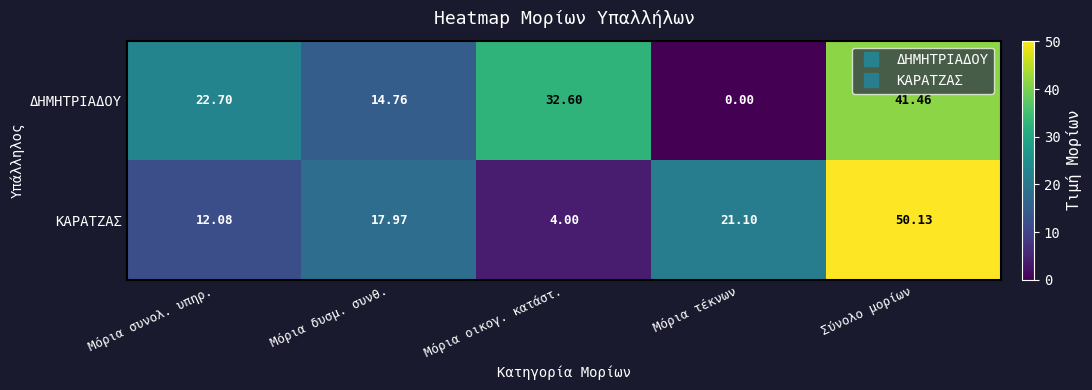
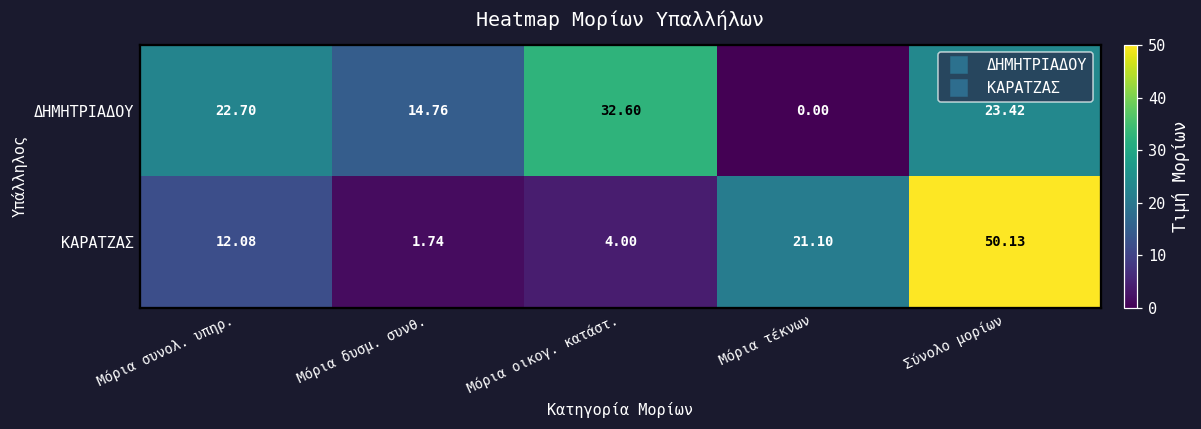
  {
    "ΔΗΜΗΤΡΙΑΔΟΥ": {
      "Μόρια συνολ. υπηρ.": 22.70,
      "Μόρια δυσμ. συνθ.": 14.76,
      "Μόρια οικογ. κατάστ.": 32.60,
      "Μόρια τέκνων": 0.00,
-     "Σύνολο μορίων": 41.46
+     "Σύνολο μορίων": 23.42
    },
    "ΚΑΡΑΤΖΑΣ": {
      "Μόρια συνολ. υπηρ.": 12.08,
-     "Μόρια δυσμ. συνθ.": 17.97,
+     "Μόρια δυσμ. συνθ.": 1.74,
      "Μόρια οικογ. κατάστ.": 4.00,
      "Μόρια τέκνων": 21.10,
      "Σύνολο μορίων": 50.13
    }
  }
